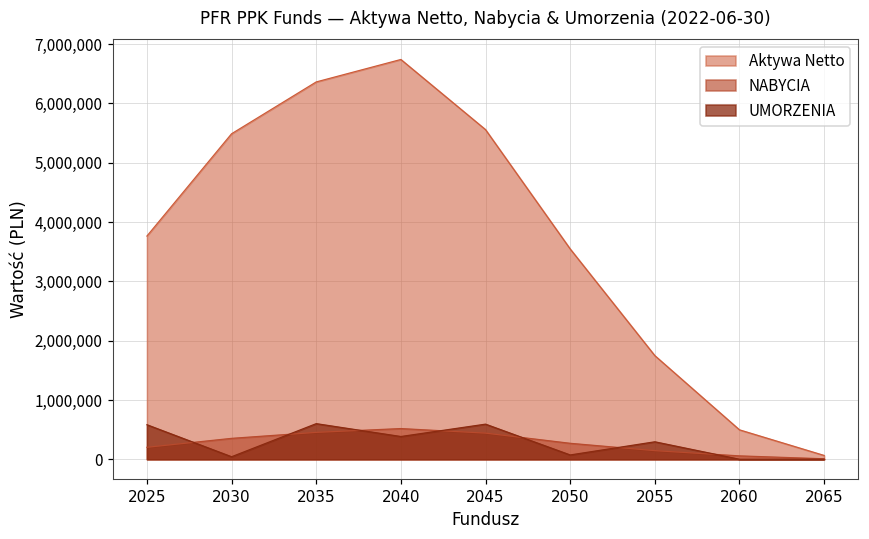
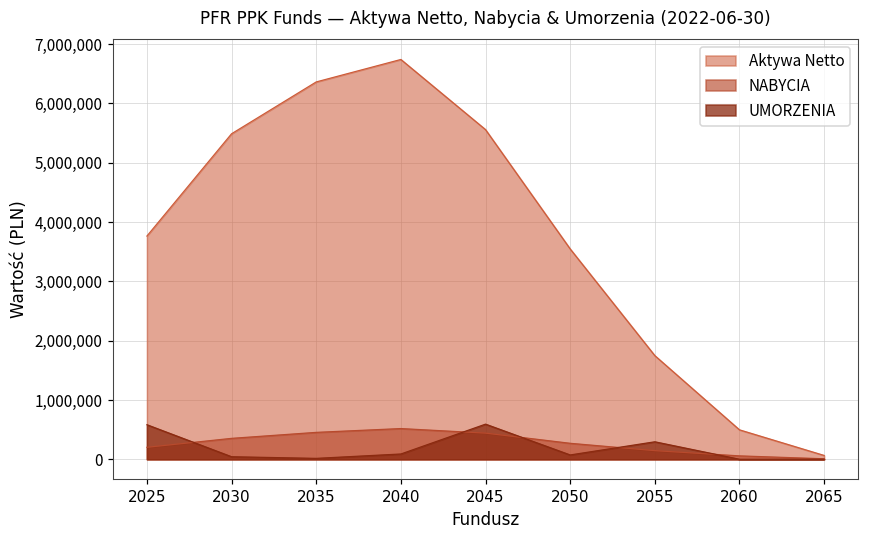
  {
    "UMORZENIA": {
      "2025": "600,000",
      "2030": "0",
-     "2035": "600,000",
-     "2040": "400,000",
+     "2035": "0",
+     "2040": "100,000",
      "2045": "600,000",
      "2050": "100,000",
      "2055": "300,000",
      "2060": "0"
    }
  }
